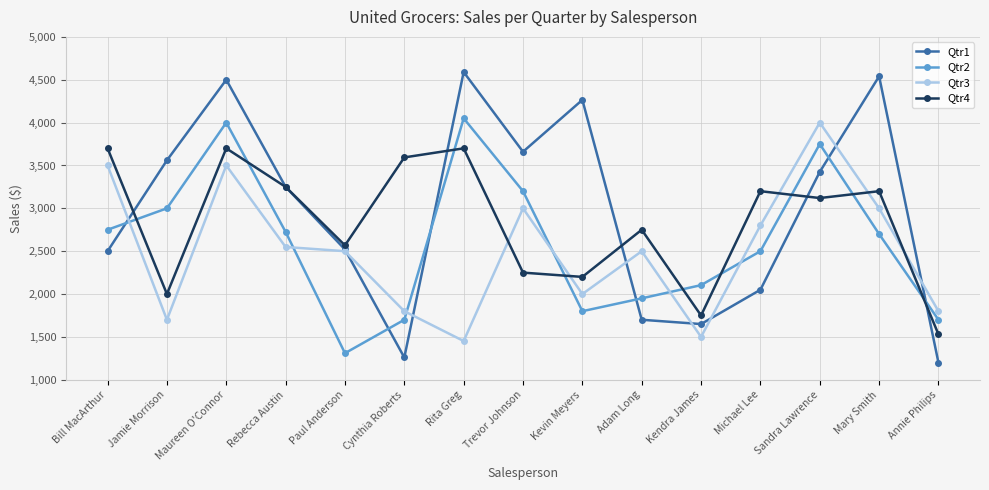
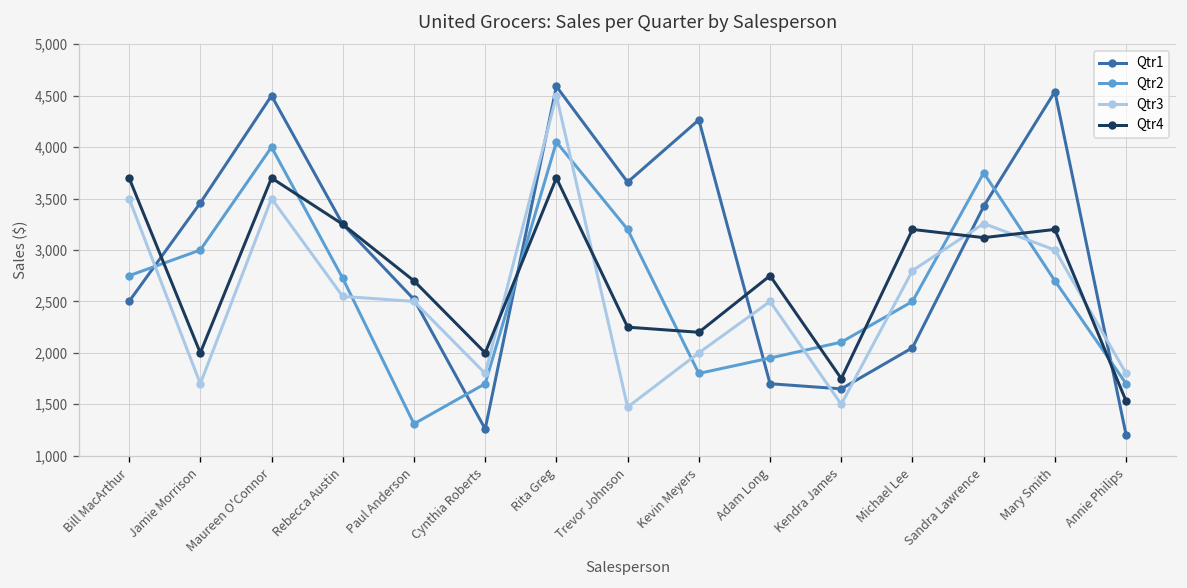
  {
    "Qtr1": {
      "Bill MacArthur": "2,500",
-     "Jamie Morrison": "3,600",
+     "Jamie Morrison": "3,500",
      "Maureen O'Connor": "4,500",
      "Cynthia Roberts": "1,300",
      "Rita Greg": "4,600",
      "Trevor Johnson": "3,700",
      "Kevin Meyers": "4,300",
      "Adam Long": "1,700",
      "Kendra James": "1,700",
      "Michael Lee": "2,100",
      "Sandra Lawrence": "3,400",
      "Mary Smith": "4,500",
      "Annie Philips": "1,200"
    },
    "Qtr2": {
      "Bill MacArthur": "2,800",
      "Jamie Morrison": "3,000",
      "Maureen O'Connor": "4,000",
      "Rebecca Austin": "2,700",
      "Paul Anderson": "1,300",
      "Cynthia Roberts": "1,700",
      "Rita Greg": "4,100",
      "Trevor Johnson": "3,200",
      "Kevin Meyers": "1,800",
      "Adam Long": "2,000",
      "Kendra James": "2,100",
      "Michael Lee": "2,500",
      "Sandra Lawrence": "3,800",
      "Mary Smith": "2,700",
      "Annie Philips": "1,700"
    },
    "Qtr3": {
      "Bill MacArthur": "3,500",
      "Jamie Morrison": "1,700",
      "Maureen O'Connor": "3,500",
      "Rebecca Austin": "2,500",
      "Cynthia Roberts": "1,800",
-     "Rita Greg": "1,500",
-     "Trevor Johnson": "3,000",
+     "Rita Greg": "4,500",
+     "Trevor Johnson": "1,500",
      "Kevin Meyers": "2,000",
      "Adam Long": "2,500",
      "Kendra James": "1,500",
      "Michael Lee": "2,800",
-     "Sandra Lawrence": "4,000",
+     "Sandra Lawrence": "3,300",
      "Mary Smith": "3,000",
      "Annie Philips": "1,800"
    },
    "Qtr4": {
      "Bill MacArthur": "3,700",
      "Jamie Morrison": "2,000",
      "Maureen O'Connor": "3,700",
-     "Paul Anderson": "2,600",
-     "Cynthia Roberts": "3,600",
+     "Paul Anderson": "2,700",
+     "Cynthia Roberts": "2,000",
      "Rita Greg": "3,700",
      "Trevor Johnson": "2,300",
      "Kevin Meyers": "2,200",
      "Adam Long": "2,800",
      "Kendra James": "1,800",
      "Michael Lee": "3,200",
      "Sandra Lawrence": "3,100",
      "Mary Smith": "3,200",
      "Annie Philips": "1,500"
    }
  }
